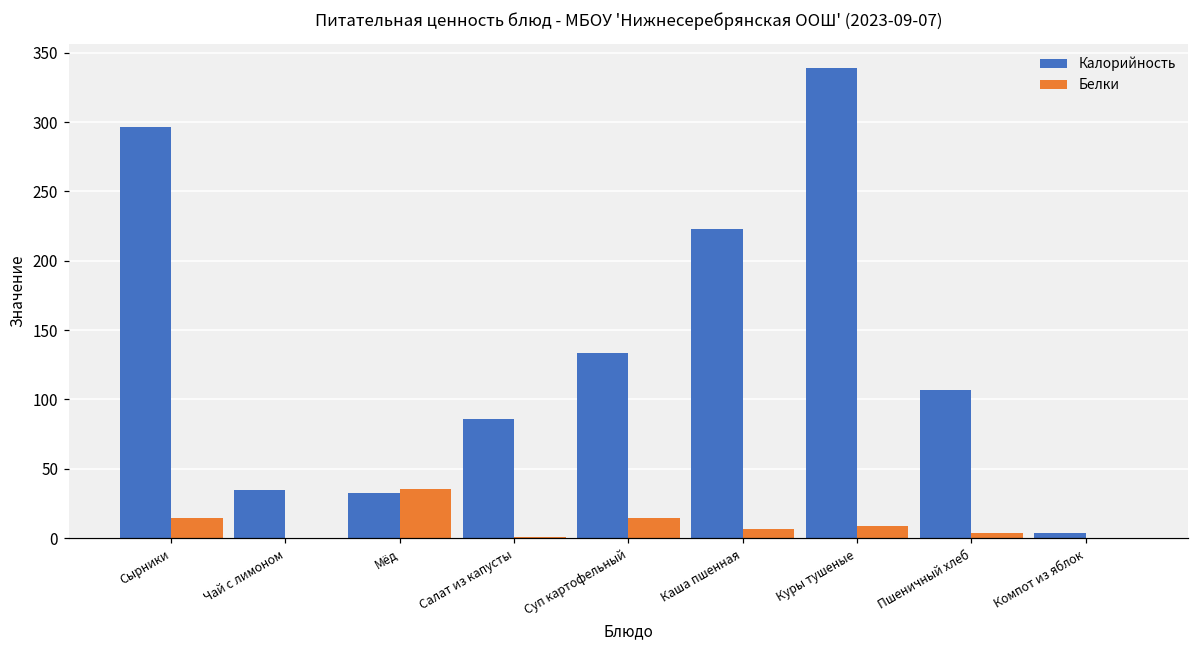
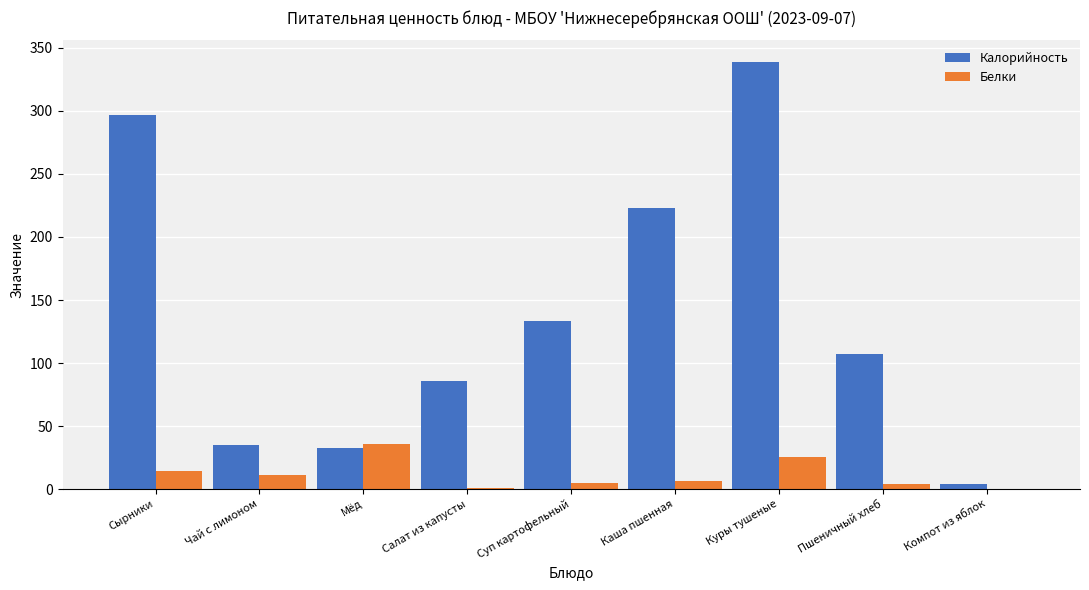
  {
    "Калорийность": {
      "Сырники": 297,
      "Чай с лимоном": 35,
      "Мёд": 33,
      "Салат из капусты": 86,
      "Суп картофельный": 133,
      "Каша пшенная": 223,
      "Куры тушеные": 339,
      "Пшеничный хлеб": 107,
      "Компот из яблок": 4
    },
    "Белки": {
      "Сырники": 14,
-     "Чай с лимоном": 0,
+     "Чай с лимоном": 12,
      "Мёд": 36,
-     "Суп картофельный": 14,
+     "Суп картофельный": 5,
      "Каша пшенная": 7,
-     "Куры тушеные": 9,
+     "Куры тушеные": 25,
      "Пшеничный хлеб": 4
    }
  }
